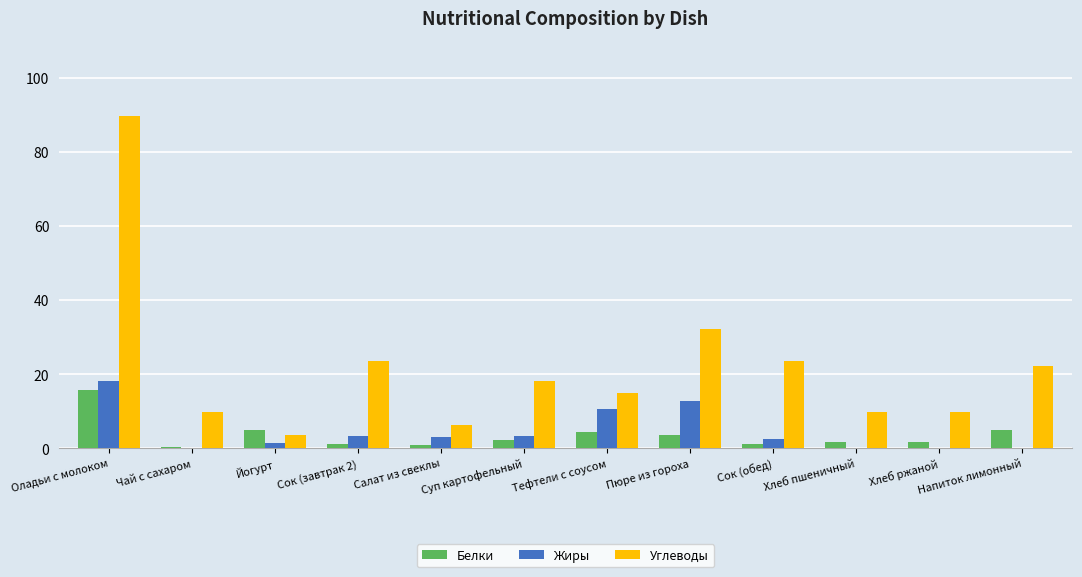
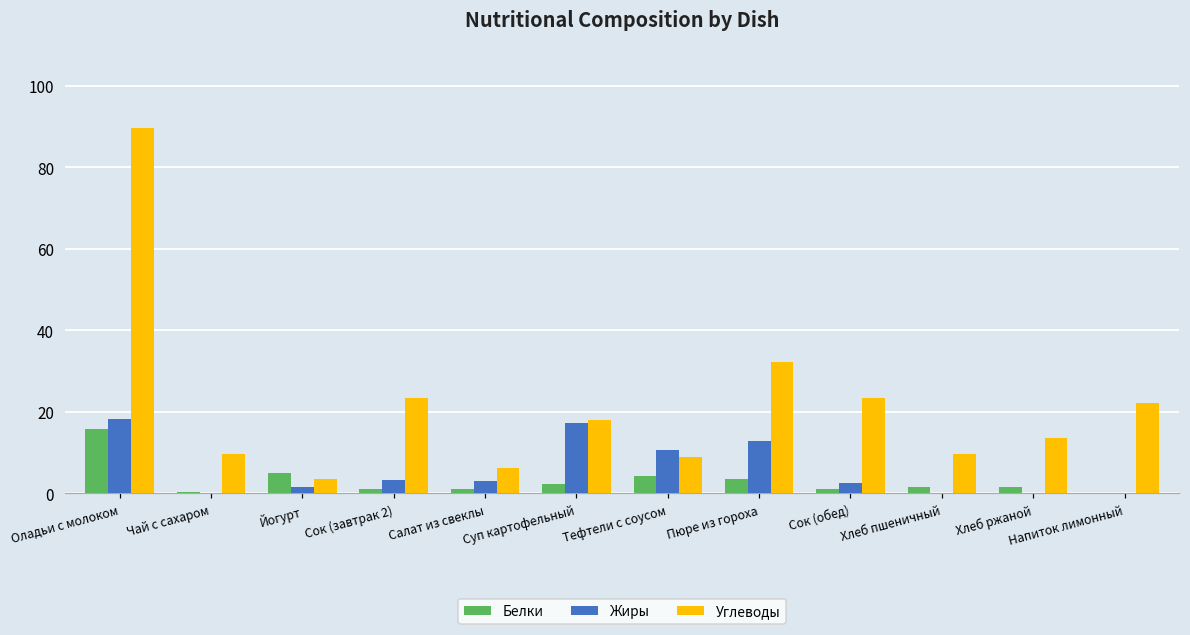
  {
    "Белки": {
      "Оладьи с молоком": 16,
      "Йогурт": 5,
      "Сок (завтрак 2)": 1,
      "Салат из свеклы": 1,
      "Суп картофельный": 2,
      "Тефтели с соусом": 4,
      "Пюре из гороха": 4,
      "Сок (обед)": 1,
      "Хлеб пшеничный": 2,
      "Хлеб ржаной": 2,
-     "Напиток лимонный": 5
+     "Напиток лимонный": 0
    },
    "Жиры": {
      "Оладьи с молоком": 18,
      "Йогурт": 2,
      "Сок (завтрак 2)": 3,
      "Салат из свеклы": 3,
-     "Суп картофельный": 3,
+     "Суп картофельный": 17,
      "Тефтели с соусом": 11,
      "Пюре из гороха": 13,
      "Сок (обед)": 2,
      "Напиток лимонный": 0
    },
    "Углеводы": {
      "Оладьи с молоком": 90,
      "Чай с сахаром": 10,
      "Йогурт": 4,
      "Сок (завтрак 2)": 23,
      "Салат из свеклы": 6,
      "Суп картофельный": 18,
-     "Тефтели с соусом": 15,
+     "Тефтели с соусом": 9,
      "Пюре из гороха": 32,
      "Сок (обед)": 23,
      "Хлеб пшеничный": 10,
-     "Хлеб ржаной": 10,
+     "Хлеб ржаной": 14,
      "Напиток лимонный": 22
    }
  }
